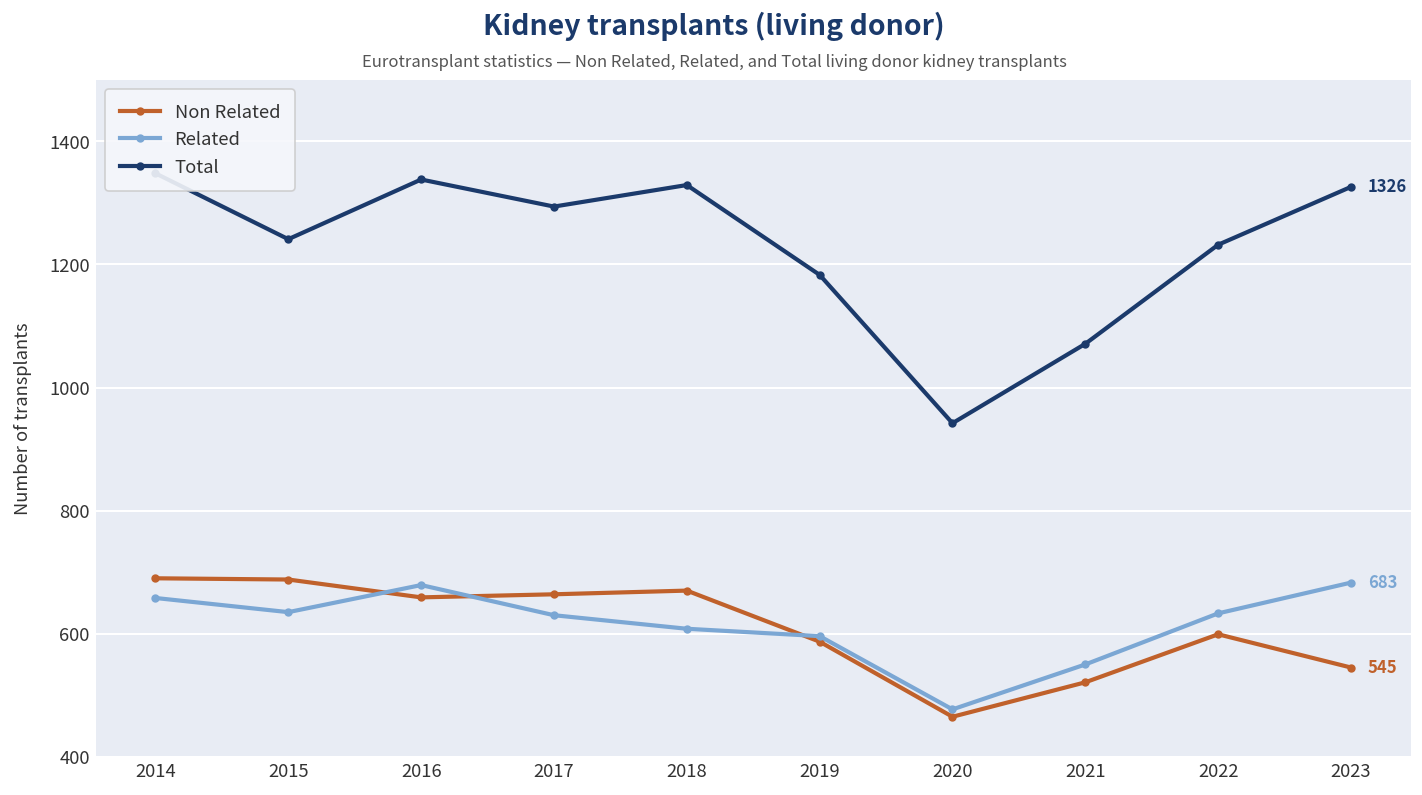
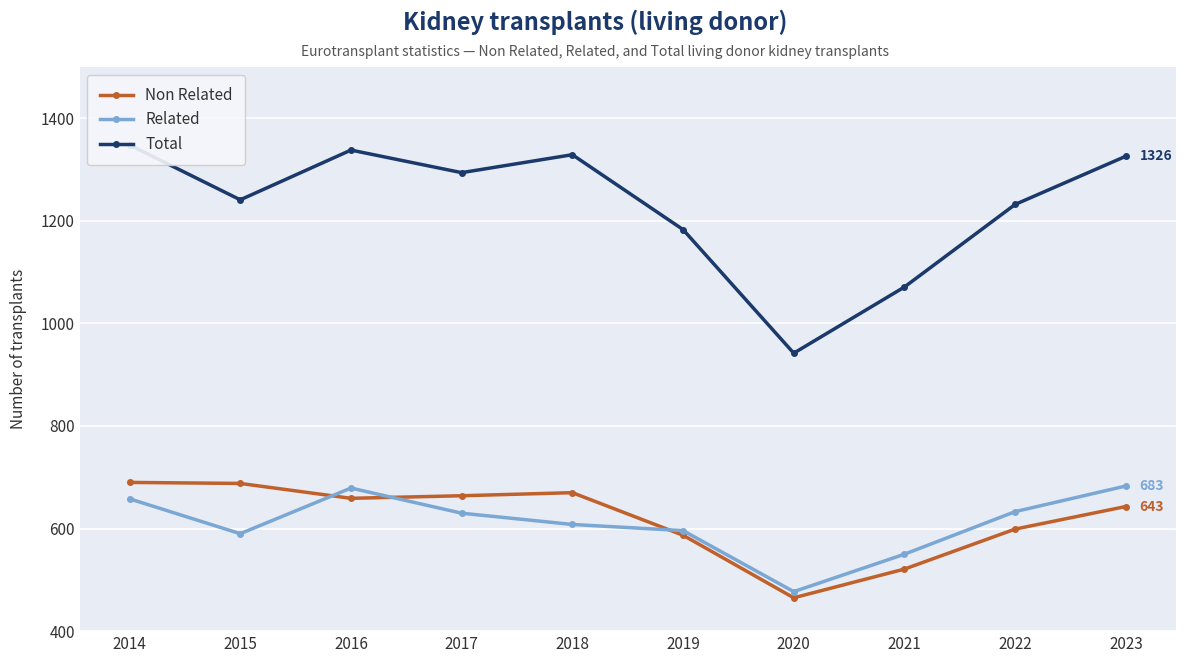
  {
    "Non Related": {
-     "2023": 545
+     "2023": 643
    },
    "Related": {
      "2014": 660,
-     "2015": 640,
+     "2015": 590,
      "2016": 680,
      "2017": 630,
      "2018": 610,
      "2019": 600,
      "2020": 480,
      "2021": 550,
      "2022": 630
    },
    "Total": {
      "2023": 1326
    }
  }
